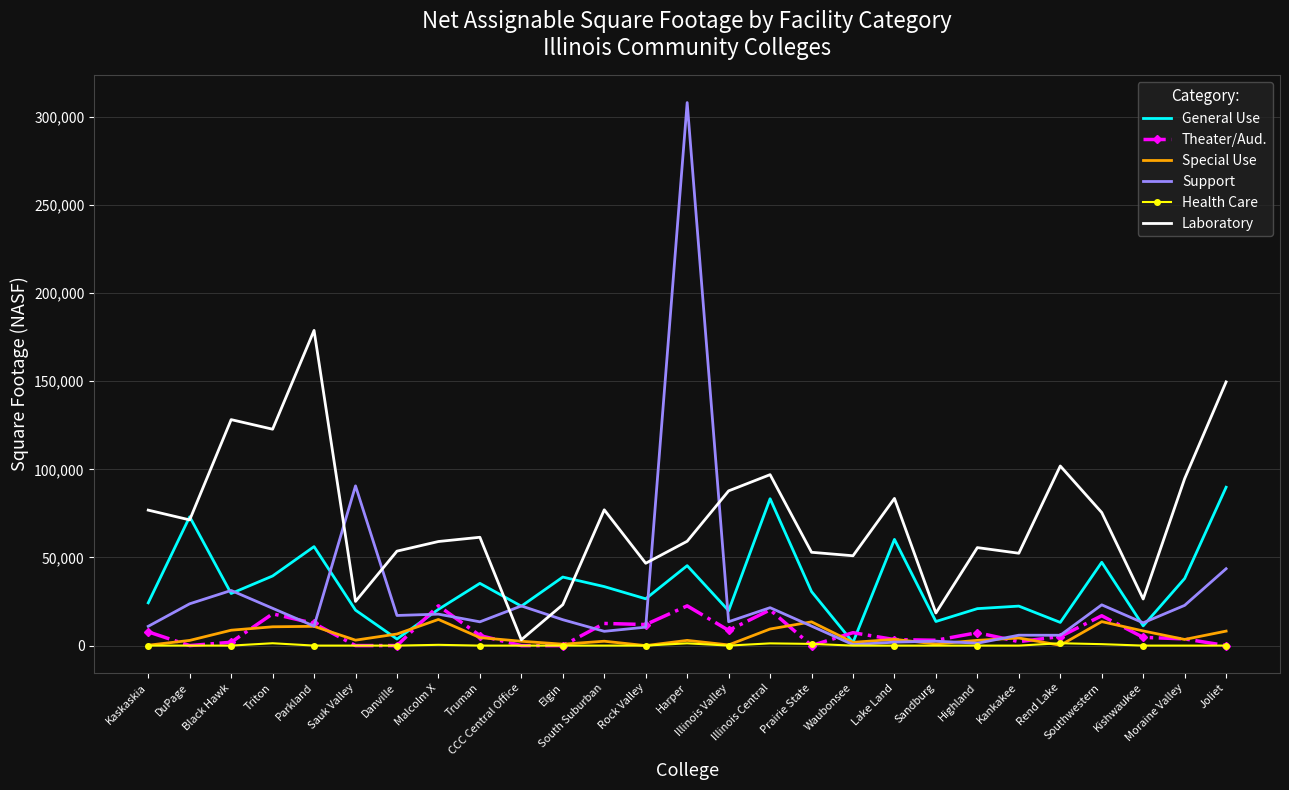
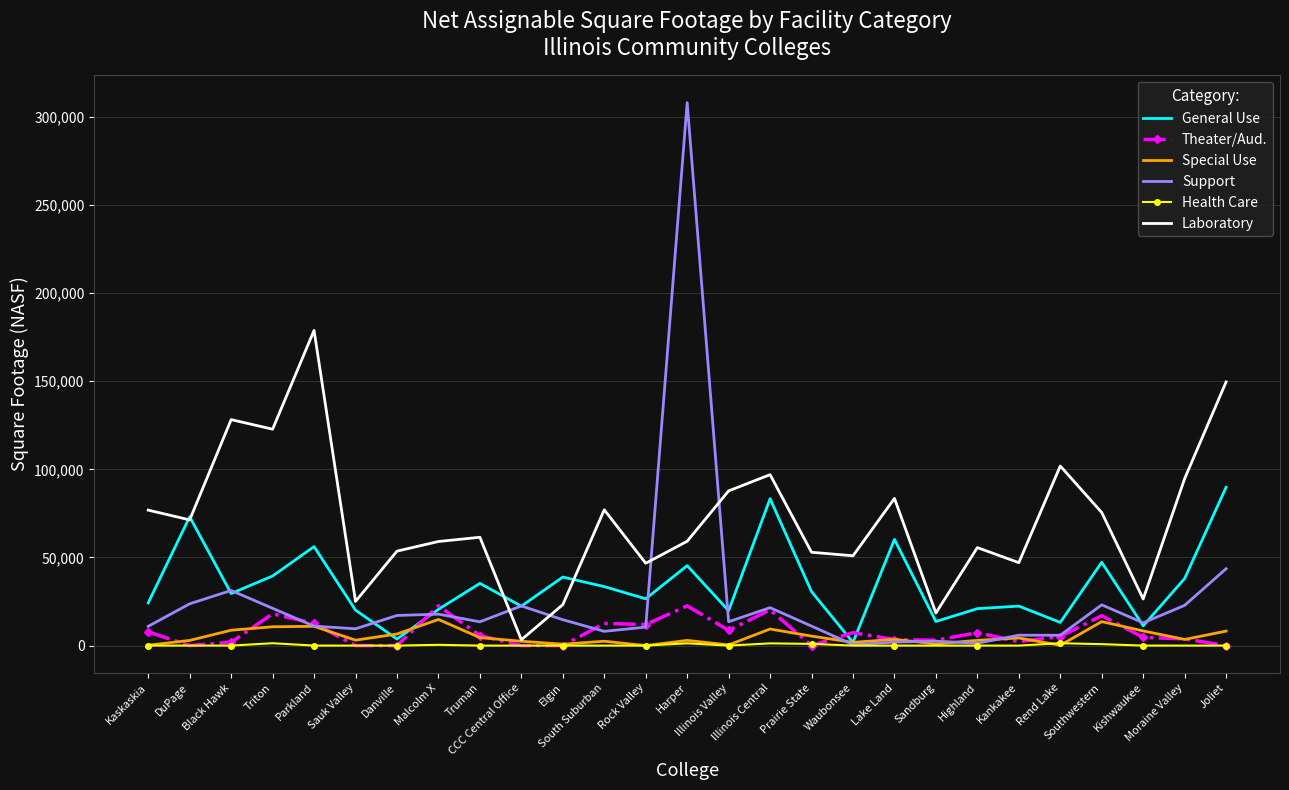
  {
    "General Use": {
      "Kaskaskia": "24,000",
      "DuPage": "73,000",
      "Black Hawk": "30,000",
      "Triton": "39,000",
      "Parkland": "56,000",
      "Sauk Valley": "20,000",
      "Danville": "4,000",
      "Malcolm X": "21,000",
      "Truman": "35,000",
      "Elgin": "39,000",
      "South Suburban": "33,000",
      "Rock Valley": "27,000",
      "Harper": "45,000",
      "Illinois Valley": "20,000",
      "Illinois Central": "83,000",
      "Prairie State": "31,000",
      "Lake Land": "60,000",
      "Sandburg": "14,000",
      "Highland": "21,000",
      "Kankakee": "22,000",
      "Rend Lake": "13,000",
      "Southwestern": "47,000",
      "Kishwaukee": "11,000",
      "Moraine Valley": "38,000",
      "Joliet": "90,000"
    },
    "Theater/Aud.": {
      "Kaskaskia": "8,000",
      "Black Hawk": "2,000",
      "Triton": "18,000",
      "Parkland": "13,000",
      "Malcolm X": "23,000",
      "South Suburban": "13,000",
      "Rock Valley": "12,000",
      "Harper": "23,000",
      "Illinois Valley": "9,000",
      "Waubonsee": "7,000",
      "Highland": "7,000",
      "Kankakee": "2,000",
      "Southwestern": "17,000",
      "Kishwaukee": "5,000"
    },
    "Special Use": {
      "DuPage": "3,000",
      "Black Hawk": "9,000",
      "Triton": "11,000",
      "Sauk Valley": "3,000",
      "Danville": "7,000",
      "Malcolm X": "15,000",
      "South Suburban": "2,000",
      "Harper": "3,000",
      "Illinois Central": "9,000",
-     "Prairie State": "13,000",
+     "Prairie State": "5,000",
      "Highland": "3,000",
      "Kankakee": "4,000",
      "Southwestern": "14,000",
      "Kishwaukee": "8,000",
      "Joliet": "8,000"
    },
    "Support": {
      "Kaskaskia": "11,000",
      "DuPage": "24,000",
      "Black Hawk": "31,000",
      "Triton": "21,000",
-     "Sauk Valley": "91,000",
+     "Sauk Valley": "10,000",
      "Danville": "17,000",
      "Malcolm X": "18,000",
      "Truman": "13,000",
      "Elgin": "15,000",
      "South Suburban": "8,000",
      "Rock Valley": "10,000",
      "Harper": "308,000",
      "Illinois Valley": "14,000",
      "Prairie State": "11,000",
      "Lake Land": "2,000",
      "Kankakee": "6,000",
      "Southwestern": "23,000",
      "Kishwaukee": "13,000",
      "Moraine Valley": "23,000",
      "Joliet": "44,000"
    },
    "Health Care": {
      "Black Hawk": "0",
      "Triton": "1,000",
      "Parkland": "0",
      "Malcolm X": "0",
      "Truman": "0",
      "South Suburban": "0",
      "Harper": "1,000",
      "Illinois Central": "1,000",
      "Lake Land": "0",
      "Kankakee": "0",
      "Southwestern": "1,000",
      "Kishwaukee": "0",
      "Moraine Valley": "0"
    },
    "Laboratory": {
      "Kaskaskia": "77,000",
      "DuPage": "71,000",
      "Black Hawk": "128,000",
      "Triton": "123,000",
      "Parkland": "179,000",
      "Sauk Valley": "25,000",
      "Danville": "54,000",
      "Malcolm X": "59,000",
      "Truman": "61,000",
      "Elgin": "23,000",
      "South Suburban": "77,000",
      "Rock Valley": "47,000",
      "Harper": "59,000",
      "Illinois Valley": "88,000",
      "Illinois Central": "97,000",
      "Prairie State": "53,000",
      "Waubonsee": "51,000",
      "Lake Land": "84,000",
      "Sandburg": "18,000",
      "Highland": "56,000",
-     "Kankakee": "52,000",
+     "Kankakee": "47,000",
      "Rend Lake": "102,000",
      "Southwestern": "76,000",
      "Kishwaukee": "26,000",
      "Moraine Valley": "95,000",
      "Joliet": "150,000"
    }
  }
